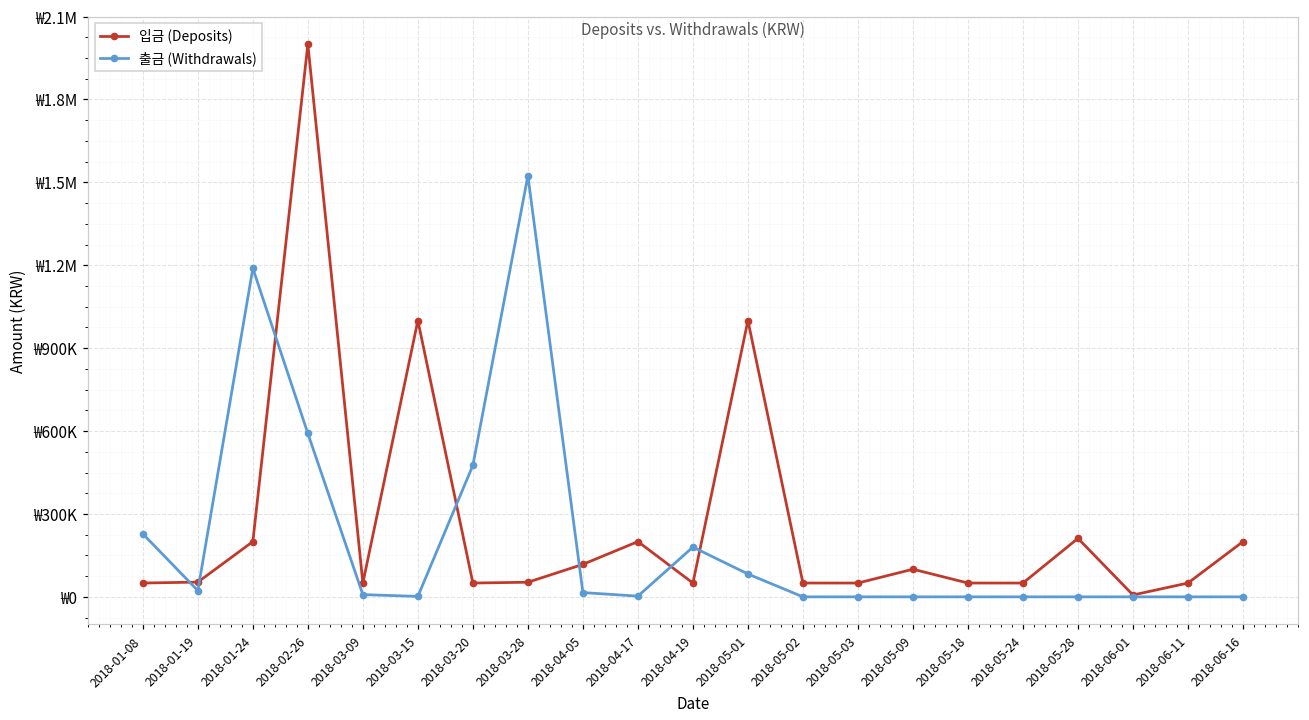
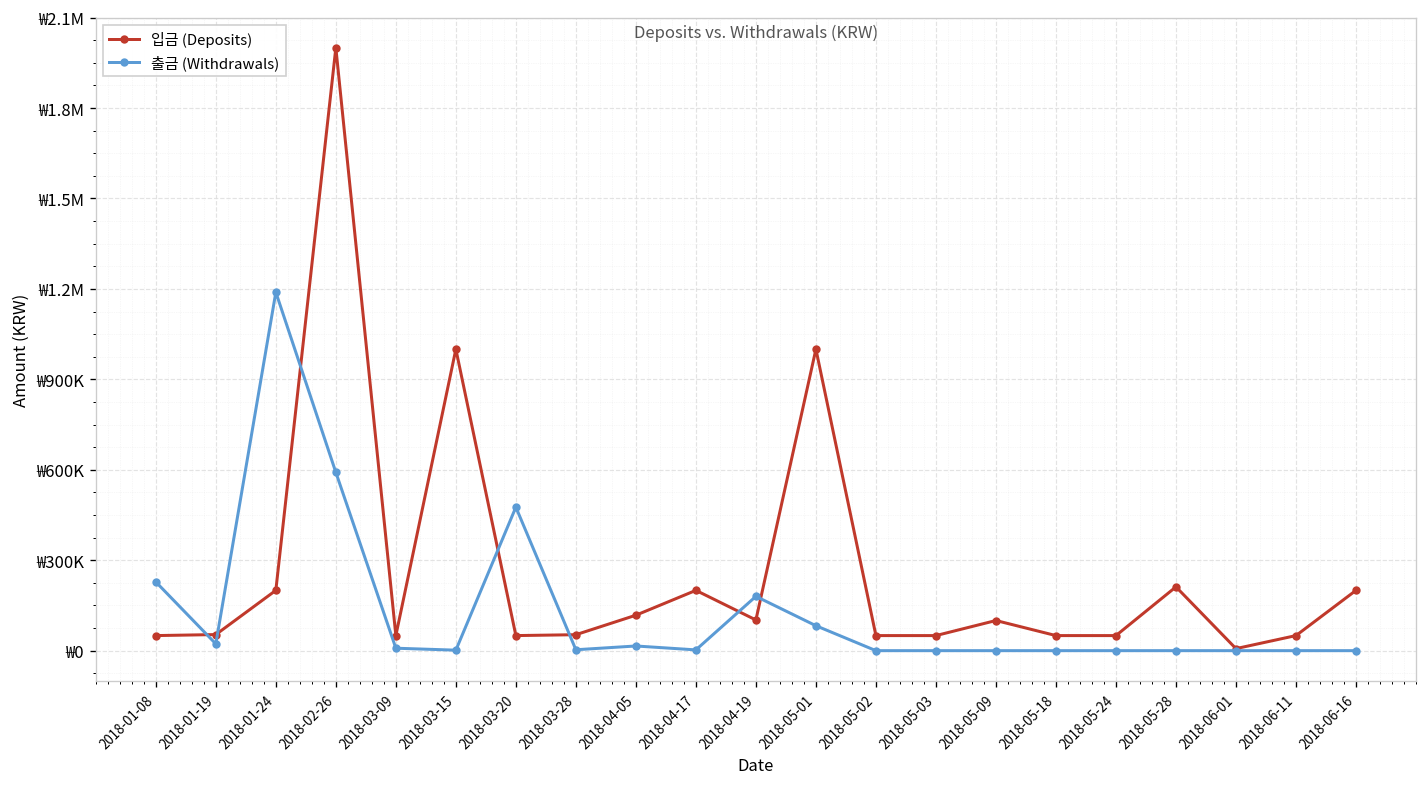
  {
    "입금 (Deposits)": {
      "2018-01-08": "₩50000",
      "2018-01-19": "₩50000",
      "2018-01-24": "₩200000",
      "2018-02-26": "₩2000000",
      "2018-03-09": "₩50000",
      "2018-03-15": "₩1000000",
      "2018-03-20": "₩50000",
      "2018-03-28": "₩50000",
      "2018-04-05": "₩120000",
      "2018-04-17": "₩200000",
-     "2018-04-19": "₩50000",
+     "2018-04-19": "₩100000",
      "2018-05-01": "₩1000000",
      "2018-05-02": "₩50000",
      "2018-05-03": "₩50000",
      "2018-05-09": "₩100000",
      "2018-05-18": "₩50000",
      "2018-05-24": "₩50000",
      "2018-05-28": "₩210000",
      "2018-06-11": "₩50000",
      "2018-06-16": "₩200000"
    },
    "출금 (Withdrawals)": {
      "2018-01-08": "₩230000",
      "2018-01-19": "₩20000",
      "2018-01-24": "₩1190000",
      "2018-02-26": "₩590000",
      "2018-03-09": "₩10000",
      "2018-03-15": "₩0",
      "2018-03-20": "₩480000",
-     "2018-03-28": "₩1520000",
+     "2018-03-28": "₩0",
      "2018-04-05": "₩20000",
      "2018-04-17": "₩0",
      "2018-04-19": "₩180000",
      "2018-05-01": "₩80000",
      "2018-05-02": "₩0",
      "2018-05-03": "₩0",
      "2018-05-09": "₩0",
      "2018-05-18": "₩0",
      "2018-05-24": "₩0",
      "2018-05-28": "₩0",
      "2018-06-11": "₩0",
      "2018-06-16": "₩0"
    }
  }
